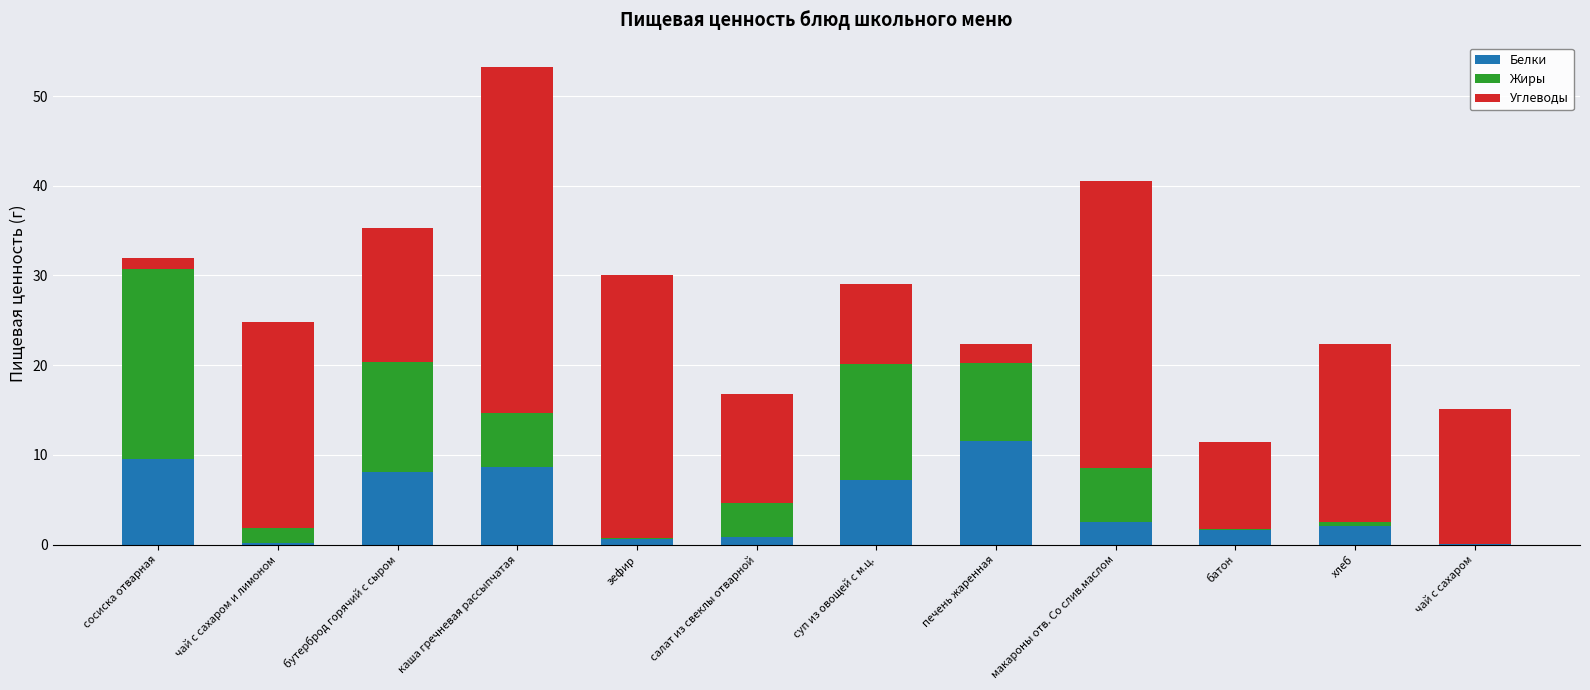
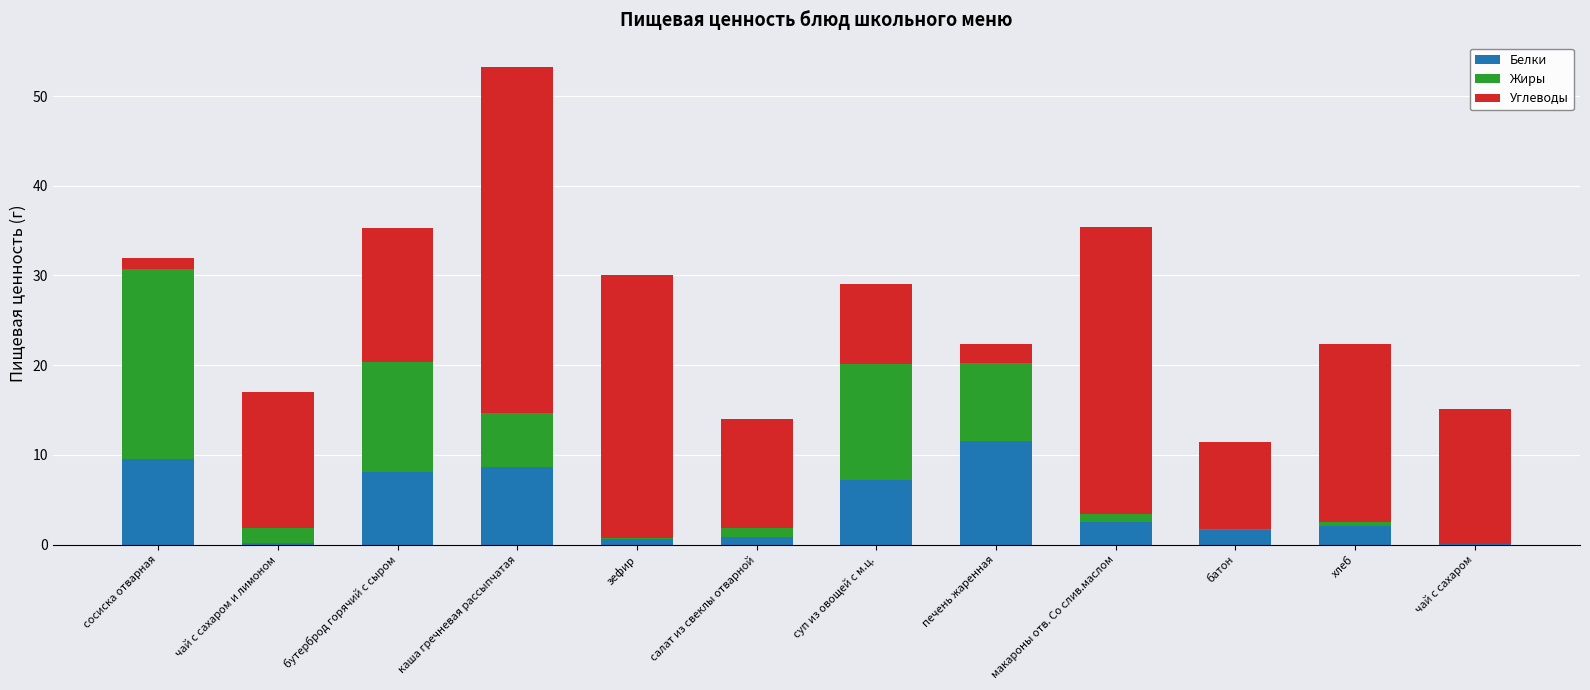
  {
    "Белки": {
      "сосиска отварная": 10,
      "бутерброд горячий с сыром": 8,
      "каша гречневая рассыпчатая": 9,
      "зефир": 1,
      "салат из свеклы отварной": 1,
      "суп из овощей с м.ц.": 7,
      "печень жаренная": 12,
      "макароны отв. Со слив.маслом": 3,
      "батон": 2,
      "хлеб": 2
    },
    "Жиры": {
      "сосиска отварная": 21,
      "чай с сахаром и лимоном": 2,
      "бутерброд горячий с сыром": 12,
      "каша гречневая рассыпчатая": 6,
-     "салат из свеклы отварной": 4,
+     "салат из свеклы отварной": 1,
      "суп из овощей с м.ц.": 13,
      "печень жаренная": 9,
-     "макароны отв. Со слив.маслом": 6,
+     "макароны отв. Со слив.маслом": 1,
      "хлеб": 0
    },
    "Углеводы": {
      "сосиска отварная": 1,
-     "чай с сахаром и лимоном": 23,
+     "чай с сахаром и лимоном": 15,
      "бутерброд горячий с сыром": 15,
      "каша гречневая рассыпчатая": 39,
      "зефир": 29,
      "салат из свеклы отварной": 12,
      "суп из овощей с м.ц.": 9,
      "печень жаренная": 2,
      "макароны отв. Со слив.маслом": 32,
      "батон": 10,
      "хлеб": 20,
      "чай с сахаром": 15
    }
  }
